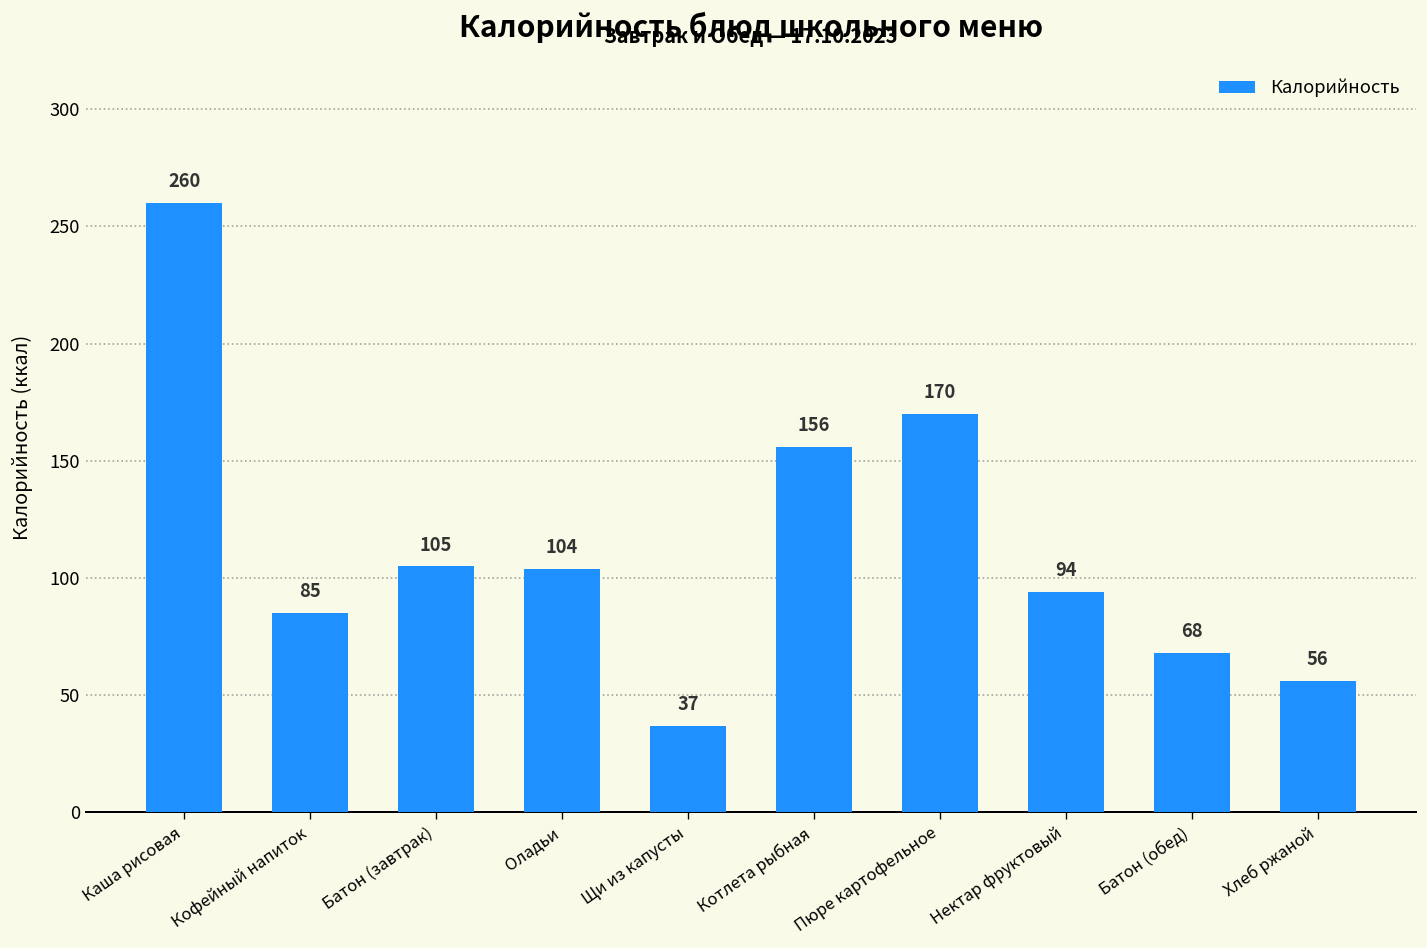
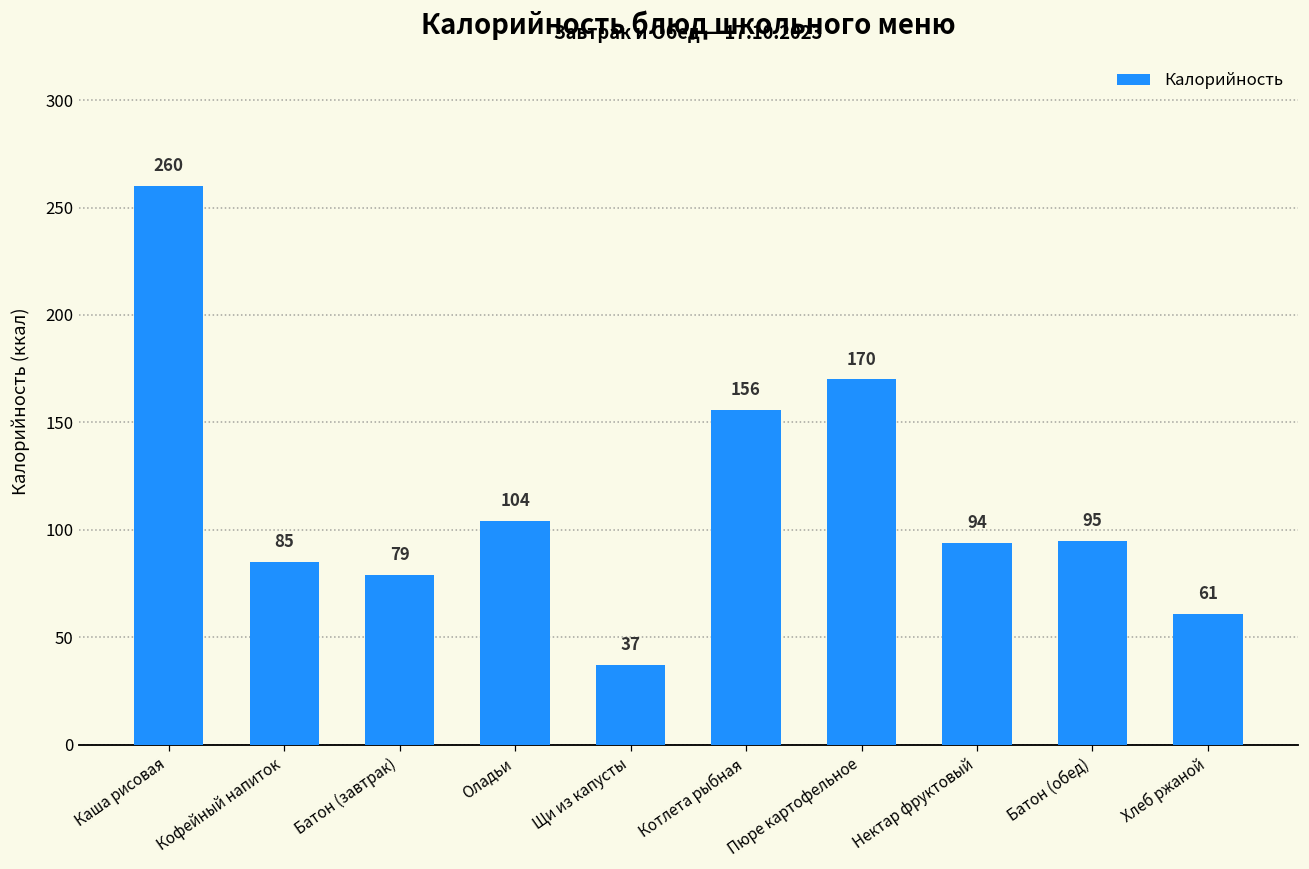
  {
    "Каша рисовая": 260,
    "Кофейный напиток": 85,
-   "Батон (завтрак)": 105,
+   "Батон (завтрак)": 79,
    "Оладьи": 104,
    "Щи из капусты": 37,
    "Котлета рыбная": 156,
    "Пюре картофельное": 170,
    "Нектар фруктовый": 94,
-   "Батон (обед)": 68,
-   "Хлеб ржаной": 56
+   "Батон (обед)": 95,
+   "Хлеб ржаной": 61
  }
